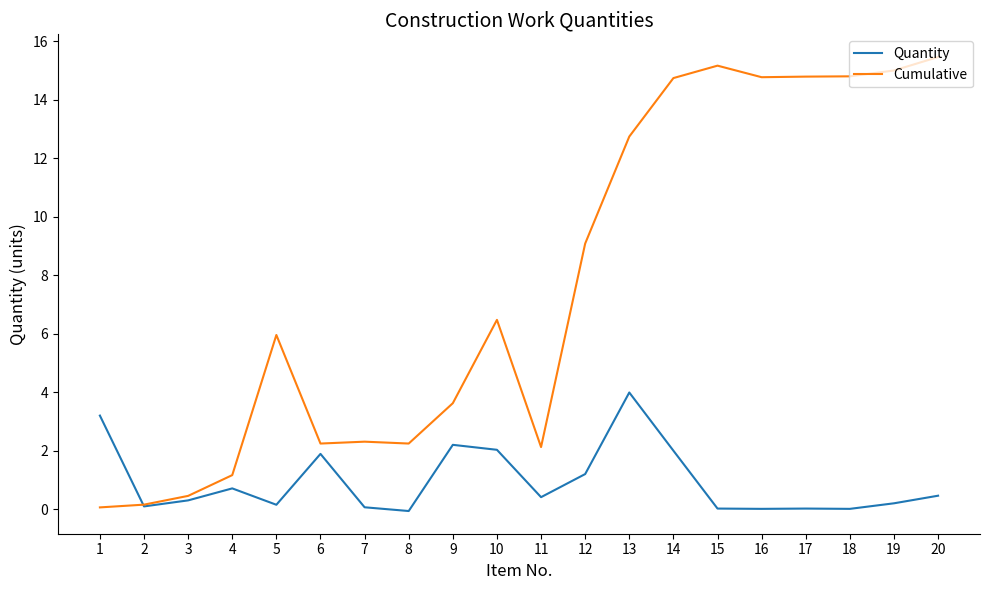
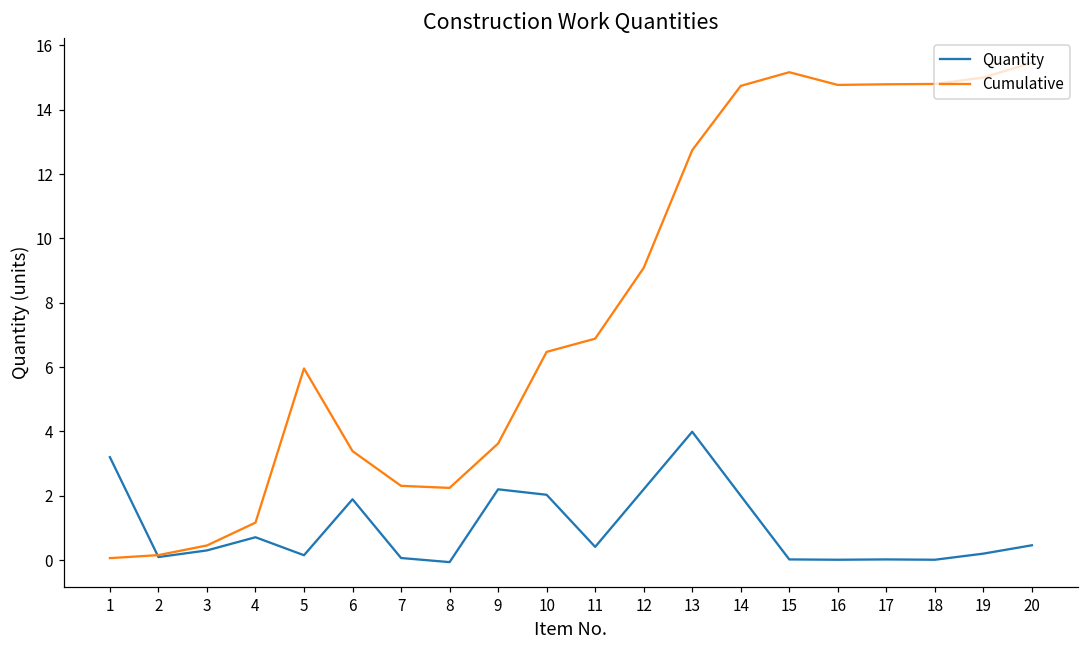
  {
    "Quantity": {
      "1": 3.2,
      "3": 0.3,
      "4": 0.7,
      "5": 0.2,
      "6": 1.9,
      "7": 0.1,
      "8": -0.1,
      "9": 2.2,
      "10": 2.0,
      "11": 0.4,
-     "12": 1.2,
+     "12": 2.2,
      "13": 4.0,
      "14": 2.0,
      "15": 0.0,
      "16": 0.0,
      "17": 0.0,
      "18": 0.0,
      "19": 0.2,
      "20": 0.5
    },
    "Cumulative": {
      "1": 0.1,
      "3": 0.5,
      "4": 1.2,
      "5": 6.0,
-     "6": 2.2,
+     "6": 3.4,
      "7": 2.3,
      "8": 2.2,
      "9": 3.6,
      "10": 6.5,
-     "11": 2.1,
+     "11": 6.9,
      "12": 9.1,
      "13": 12.7,
      "14": 14.7,
      "15": 15.2,
      "16": 14.8,
      "17": 14.8
    }
  }
